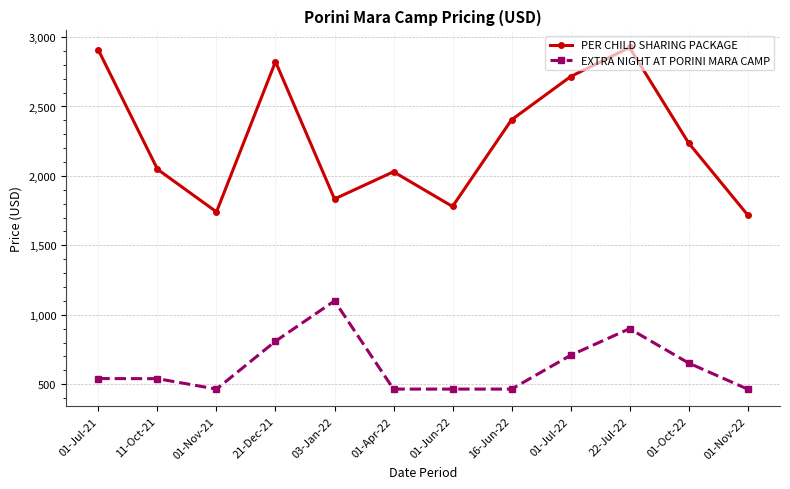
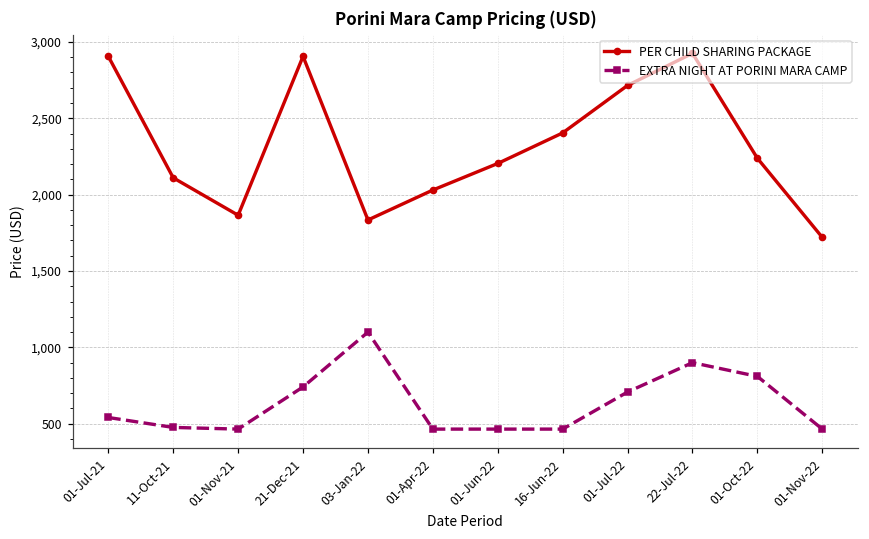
  {
    "PER CHILD SHARING PACKAGE": {
      "01-Jul-21": "2,910",
-     "11-Oct-21": "2,050",
-     "01-Nov-21": "1,740",
-     "21-Dec-21": "2,820",
+     "11-Oct-21": "2,110",
+     "01-Nov-21": "1,870",
+     "21-Dec-21": "2,910",
      "03-Jan-22": "1,830",
      "01-Apr-22": "2,030",
-     "01-Jun-22": "1,780",
+     "01-Jun-22": "2,200",
      "16-Jun-22": "2,400",
      "01-Jul-22": "2,720",
      "01-Oct-22": "2,240",
      "01-Nov-22": "1,720"
    },
    "EXTRA NIGHT AT PORINI MARA CAMP": {
      "01-Jul-21": "540",
-     "11-Oct-21": "540",
+     "11-Oct-21": "480",
      "01-Nov-21": "470",
-     "21-Dec-21": "810",
+     "21-Dec-21": "740",
      "03-Jan-22": "1,100",
      "01-Apr-22": "470",
      "01-Jun-22": "470",
      "16-Jun-22": "470",
      "01-Jul-22": "710",
      "22-Jul-22": "900",
-     "01-Oct-22": "650",
+     "01-Oct-22": "810",
      "01-Nov-22": "470"
    }
  }
